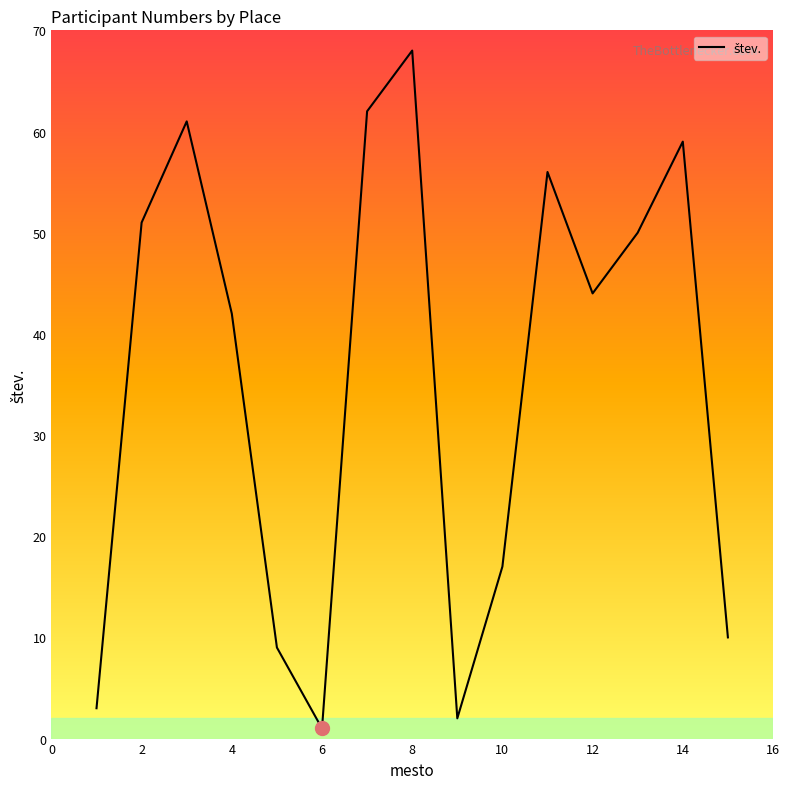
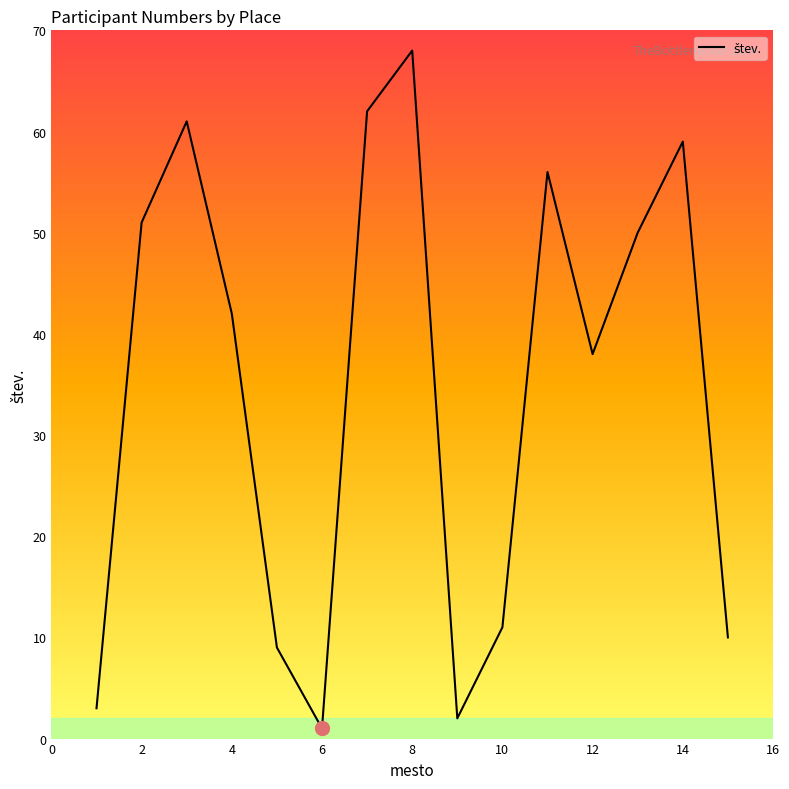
  {
    "štev.": {
      "2": 51,
      "4": 42,
      "8": 68,
-     "10": 17,
-     "12": 44,
+     "10": 11,
+     "12": 38,
      "14": 59
    }
  }
